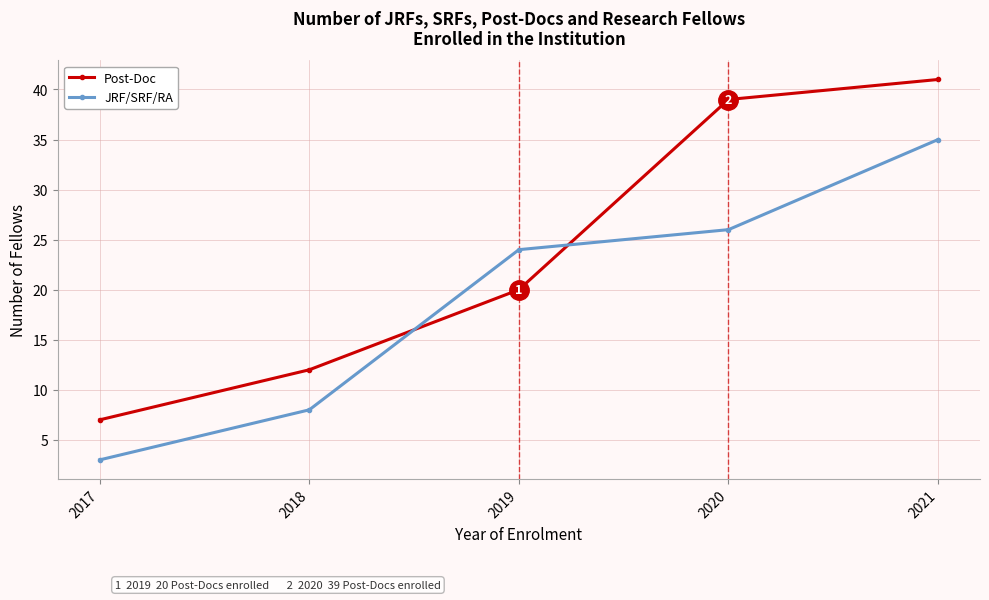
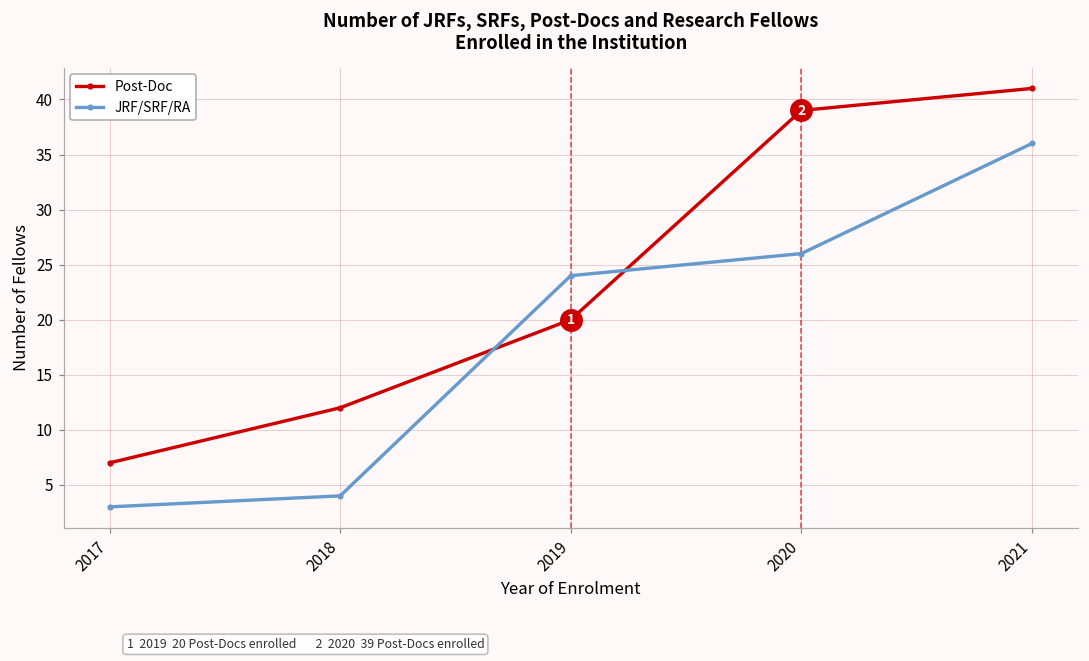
  {
    "JRF/SRF/RA": {
      "2017": 3,
-     "2018": 8,
+     "2018": 4,
      "2019": 24,
      "2020": 26,
-     "2021": 35
+     "2021": 36
    }
  }
